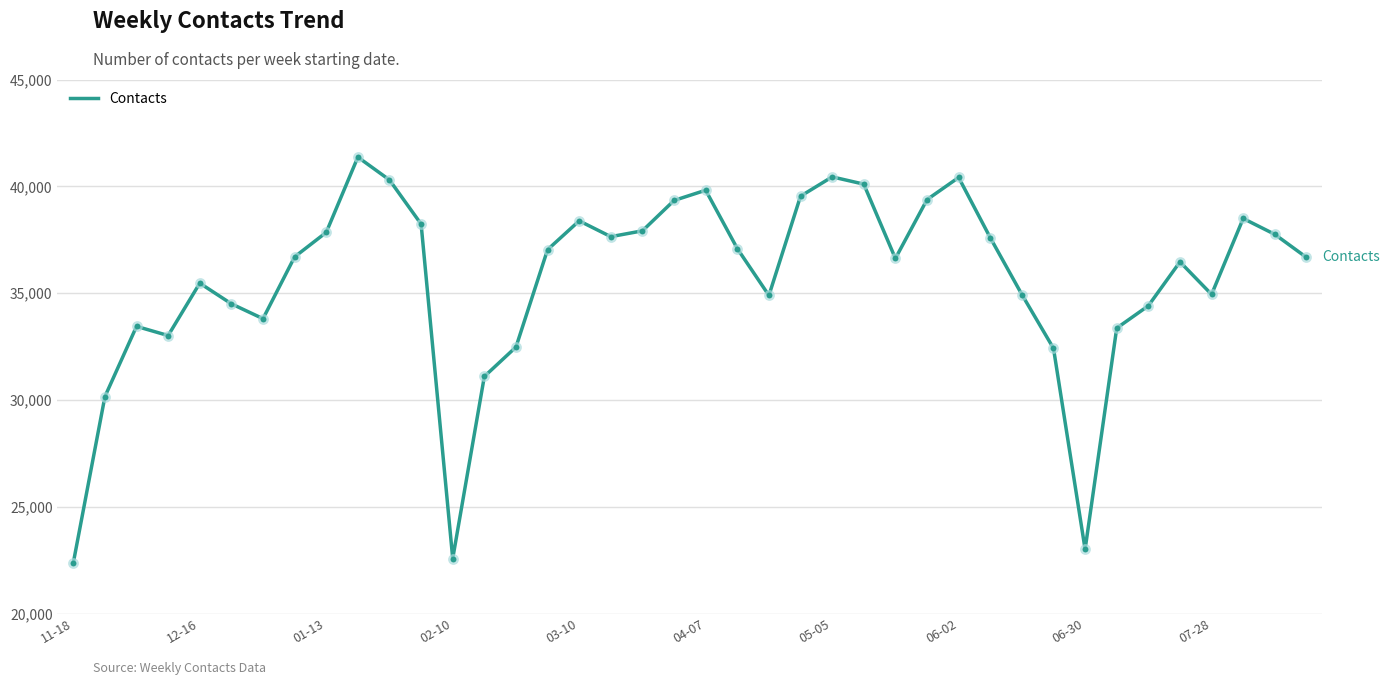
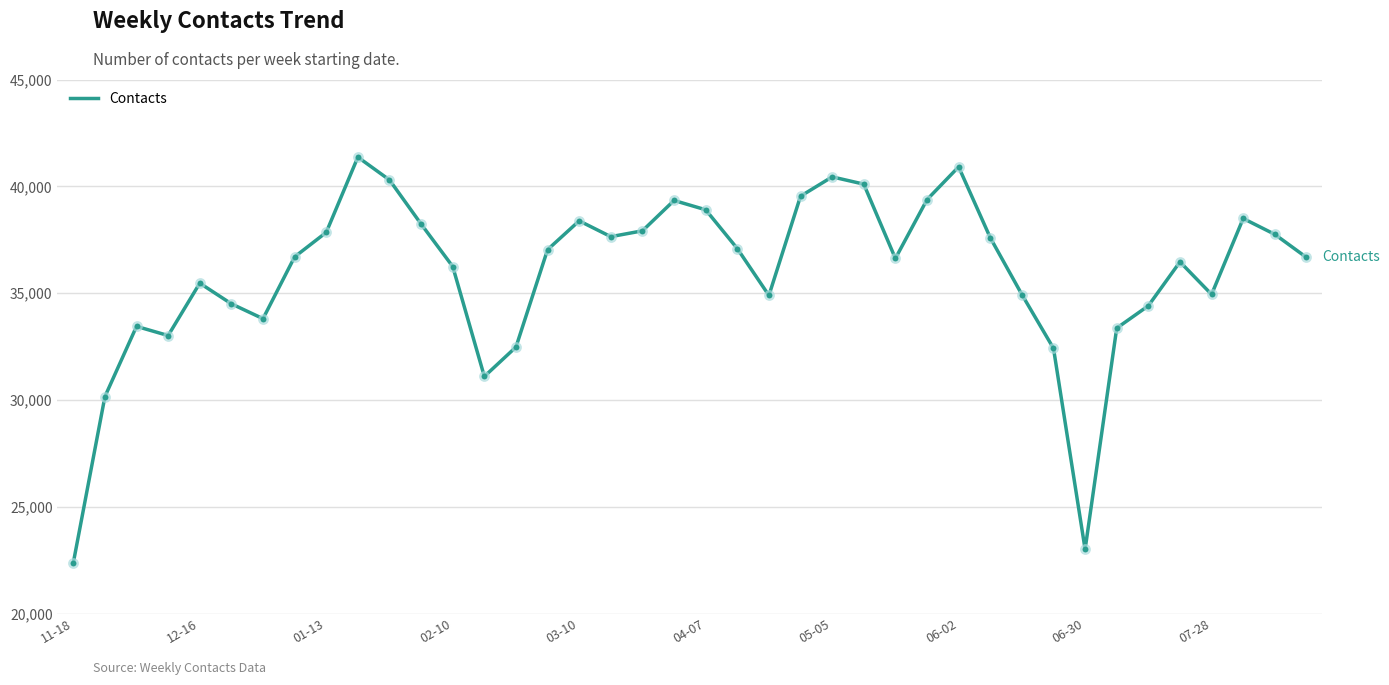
  {
    "11-18": "22,400",
    "12-16": "35,500",
    "01-13": "37,800",
-   "02-10": "22,600",
+   "02-10": "36,200",
    "03-10": "38,400",
-   "04-07": "39,800",
+   "04-07": "38,900",
    "05-05": "40,400",
-   "06-02": "40,400",
+   "06-02": "40,900",
    "06-30": "23,000",
    "07-28": "34,900"
  }
